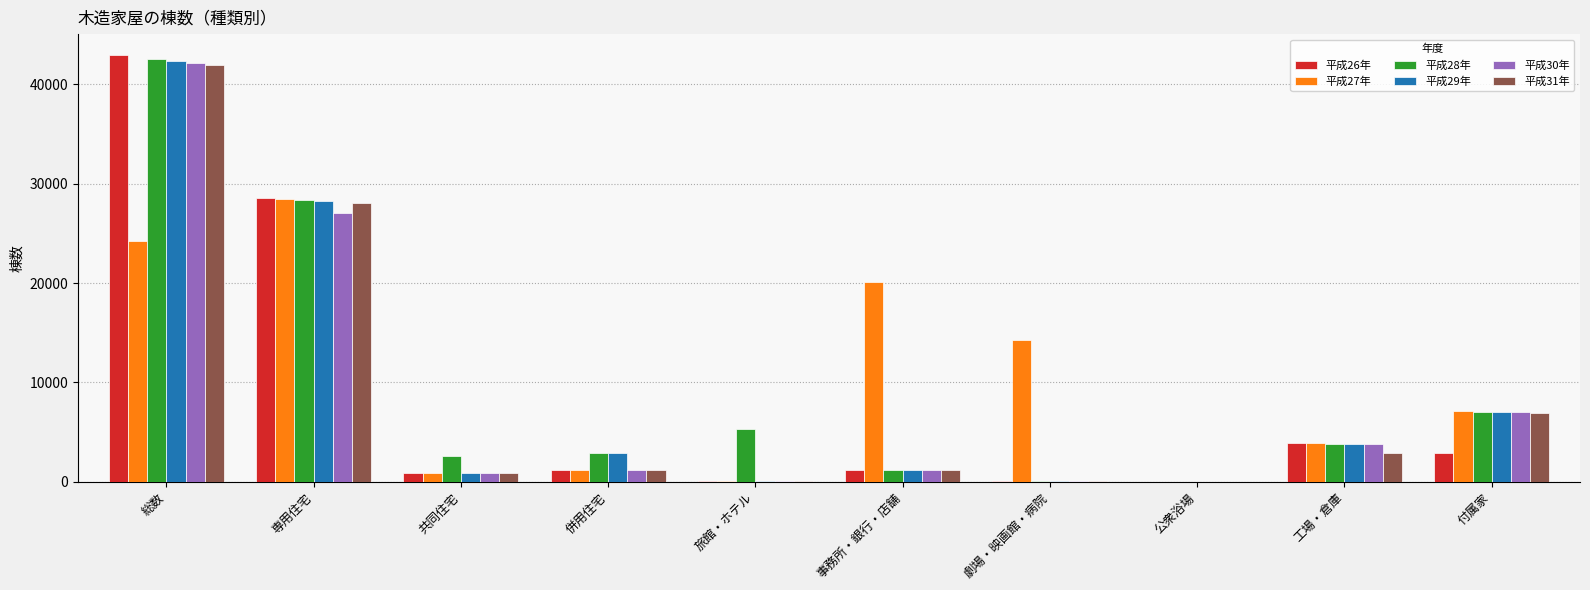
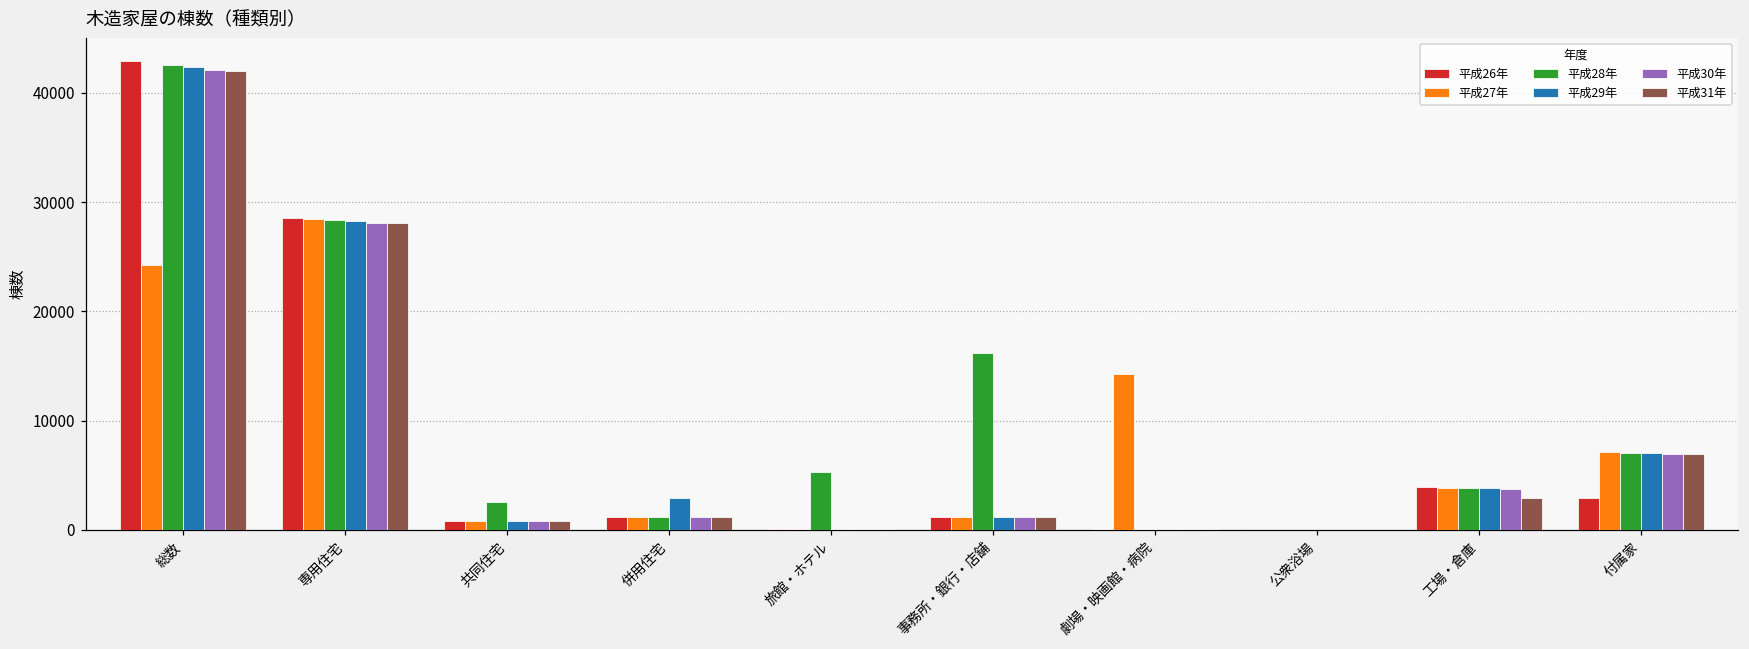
  {
    "平成26年": {
      "総数": 43000,
      "専用住宅": 29000,
      "共同住宅": 1000,
      "併用住宅": 1000,
      "事務所・銀行・店舗": 1000,
      "工場・倉庫": 4000,
      "付属家": 3000
    },
    "平成27年": {
      "総数": 24000,
      "専用住宅": 28000,
      "共同住宅": 1000,
      "併用住宅": 1000,
-     "事務所・銀行・店舗": 20000,
+     "事務所・銀行・店舗": 1000,
      "劇場・映画館・病院": 14000,
      "公衆浴場": 0,
      "工場・倉庫": 4000,
      "付属家": 7000
    },
    "平成28年": {
      "総数": 43000,
      "専用住宅": 28000,
      "共同住宅": 3000,
-     "併用住宅": 3000,
+     "併用住宅": 1000,
      "旅館・ホテル": 5000,
-     "事務所・銀行・店舗": 1000,
+     "事務所・銀行・店舗": 16000,
      "公衆浴場": 0,
      "工場・倉庫": 4000,
      "付属家": 7000
    },
    "平成29年": {
      "総数": 42000,
      "専用住宅": 28000,
      "共同住宅": 1000,
      "併用住宅": 3000,
      "事務所・銀行・店舗": 1000,
      "公衆浴場": 0,
      "工場・倉庫": 4000,
      "付属家": 7000
    },
    "平成30年": {
      "総数": 42000,
-     "専用住宅": 27000,
+     "専用住宅": 28000,
      "共同住宅": 1000,
      "併用住宅": 1000,
      "事務所・銀行・店舗": 1000,
      "公衆浴場": 0,
      "工場・倉庫": 4000,
      "付属家": 7000
    },
    "平成31年": {
      "総数": 42000,
      "専用住宅": 28000,
      "共同住宅": 1000,
      "併用住宅": 1000,
      "事務所・銀行・店舗": 1000,
      "公衆浴場": 0,
      "工場・倉庫": 3000,
      "付属家": 7000
    }
  }
